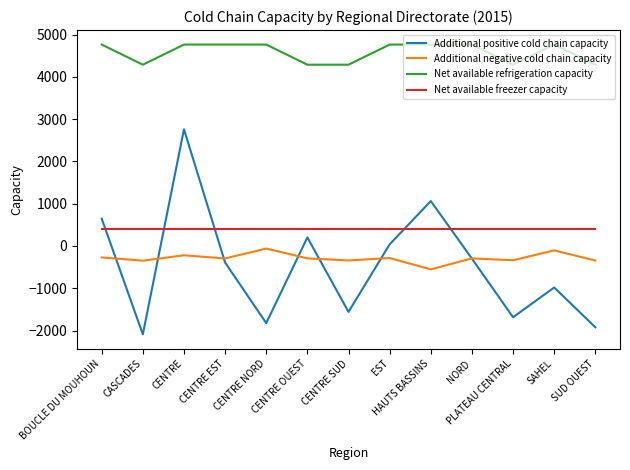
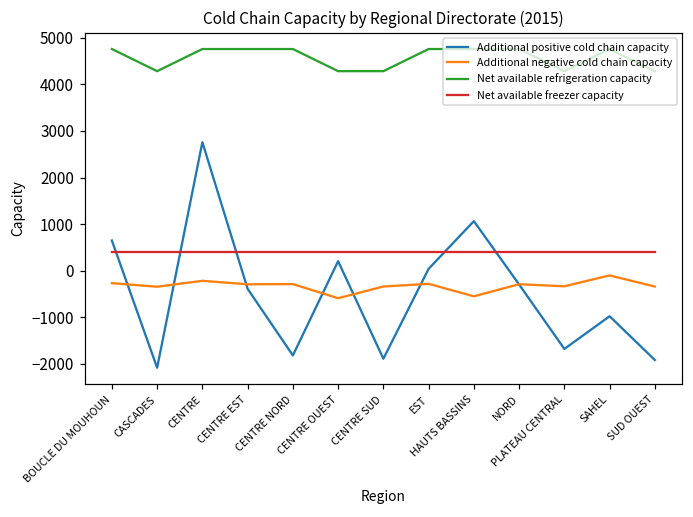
  {
    "Additional positive cold chain capacity": {
      "BOUCLE DU MOUHOUN": 600,
      "CASCADES": -2100,
      "CENTRE": 2800,
      "CENTRE EST": -400,
      "CENTRE NORD": -1800,
      "CENTRE OUEST": 200,
-     "CENTRE SUD": -1600,
+     "CENTRE SUD": -1900,
      "EST": 0,
      "HAUTS BASSINS": 1100,
      "PLATEAU CENTRAL": -1700,
      "SAHEL": -1000,
      "SUD OUEST": -1900
    },
    "Additional negative cold chain capacity": {
      "BOUCLE DU MOUHOUN": -300,
      "CASCADES": -300,
      "CENTRE": -200,
      "CENTRE EST": -300,
-     "CENTRE NORD": -100,
-     "CENTRE OUEST": -300,
+     "CENTRE NORD": -300,
+     "CENTRE OUEST": -600,
      "CENTRE SUD": -300,
      "EST": -300,
      "HAUTS BASSINS": -600,
      "PLATEAU CENTRAL": -300,
      "SAHEL": -100,
      "SUD OUEST": -300
    },
    "Net available refrigeration capacity": {
      "BOUCLE DU MOUHOUN": 4800,
      "CASCADES": 4300,
      "CENTRE": 4800,
      "CENTRE EST": 4800,
      "CENTRE NORD": 4800,
      "CENTRE OUEST": 4300,
      "CENTRE SUD": 4300,
      "EST": 4800
    },
    "Net available freezer capacity": {
      "BOUCLE DU MOUHOUN": 400,
      "CASCADES": 400,
      "CENTRE": 400,
      "CENTRE EST": 400,
      "CENTRE NORD": 400,
      "CENTRE OUEST": 400,
      "CENTRE SUD": 400,
      "EST": 400,
      "HAUTS BASSINS": 400,
      "NORD": 400,
      "PLATEAU CENTRAL": 400,
      "SAHEL": 400,
      "SUD OUEST": 400
    }
  }
